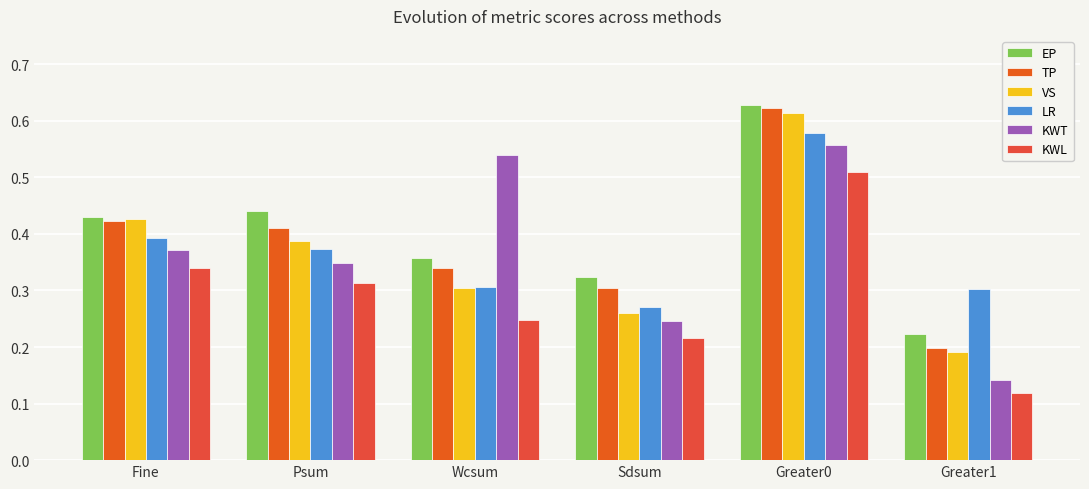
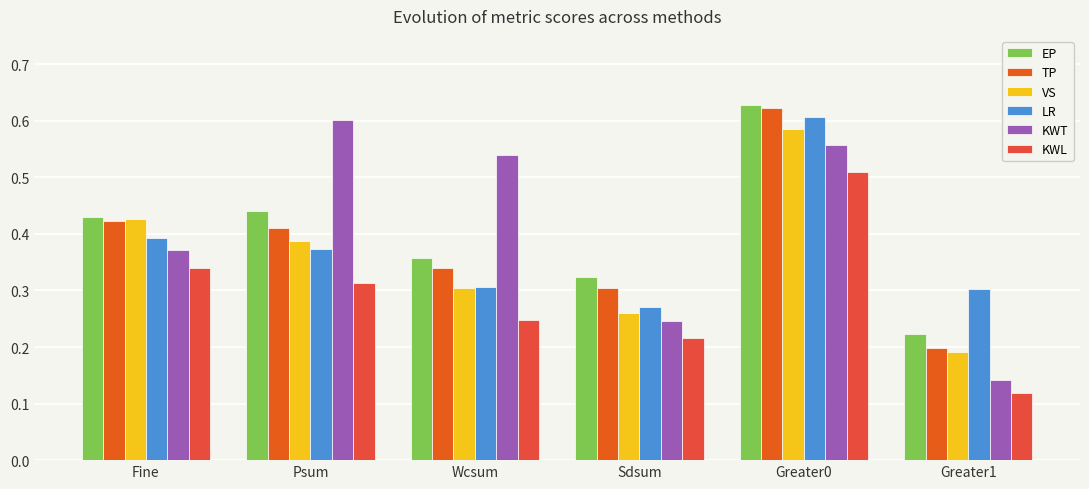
  {
    "EP": {
      "Fine": 0.43,
      "Psum": 0.44,
      "Wcsum": 0.36,
      "Sdsum": 0.32,
      "Greater0": 0.63,
      "Greater1": 0.22
    },
    "VS": {
      "Fine": 0.43,
      "Psum": 0.39,
      "Wcsum": 0.30,
      "Sdsum": 0.26,
-     "Greater0": 0.61,
+     "Greater0": 0.59,
      "Greater1": 0.19
    },
    "LR": {
      "Fine": 0.39,
      "Psum": 0.37,
      "Wcsum": 0.31,
      "Sdsum": 0.27,
-     "Greater0": 0.58,
+     "Greater0": 0.61,
      "Greater1": 0.30
    },
    "KWT": {
      "Fine": 0.37,
-     "Psum": 0.35,
+     "Psum": 0.60,
      "Wcsum": 0.54,
      "Sdsum": 0.25,
      "Greater0": 0.56,
      "Greater1": 0.14
    }
  }
